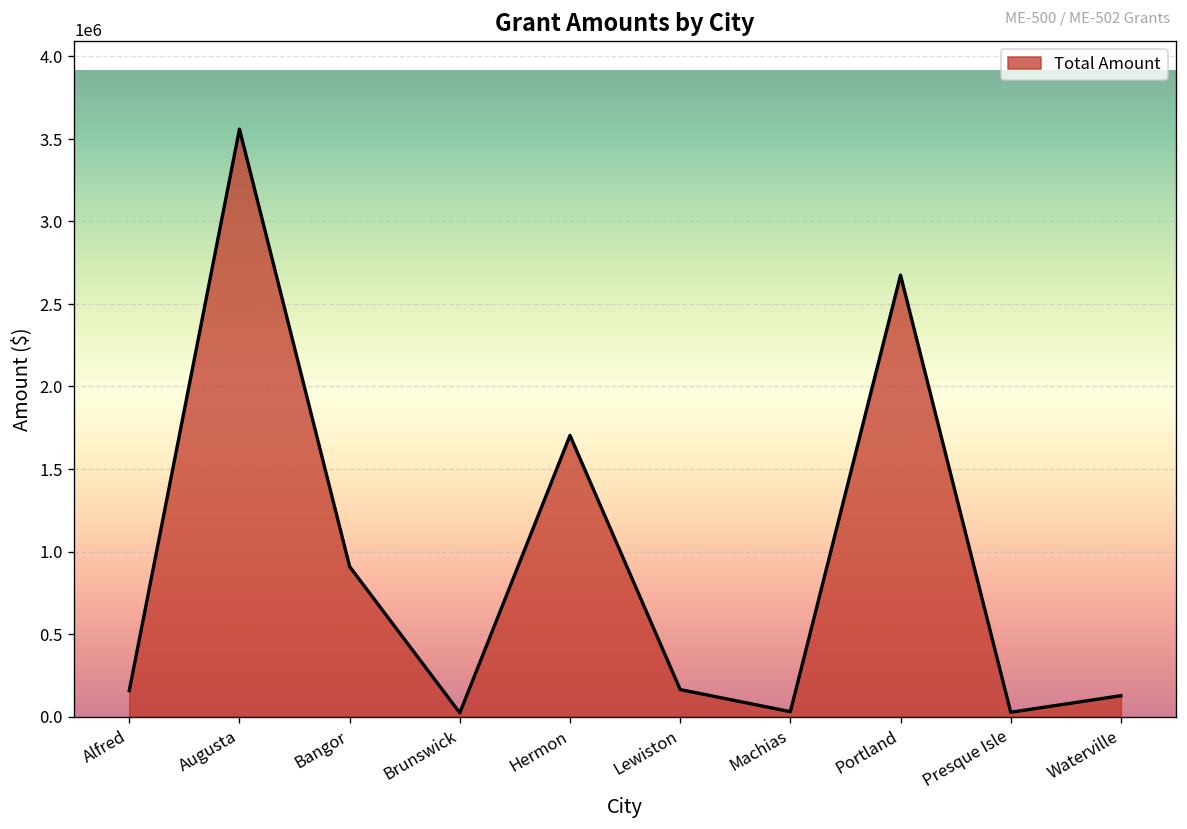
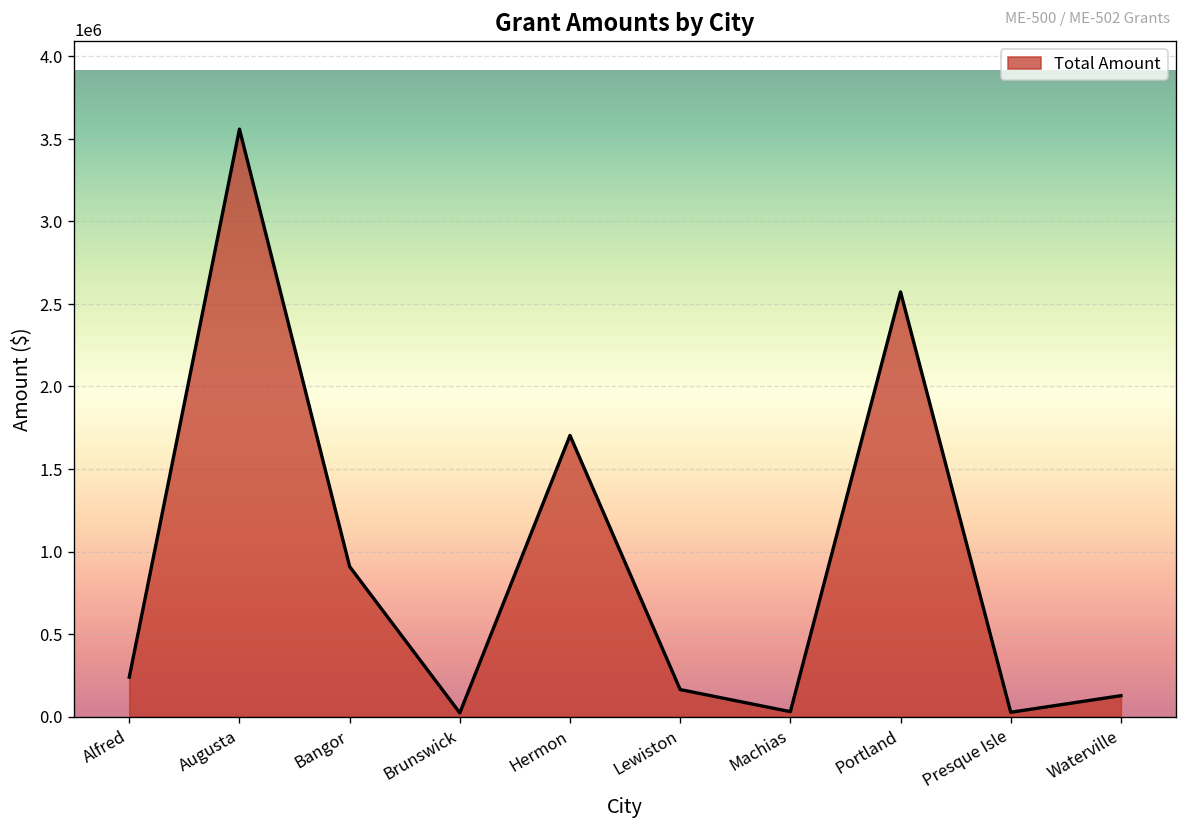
  {
-   "Alfred": 160000,
+   "Alfred": 240000,
    "Augusta": 3560000,
    "Bangor": 910000,
    "Brunswick": 20000,
    "Hermon": 1700000,
    "Lewiston": 160000,
    "Machias": 30000,
-   "Portland": 2670000,
+   "Portland": 2570000,
    "Presque Isle": 30000,
    "Waterville": 130000
  }
